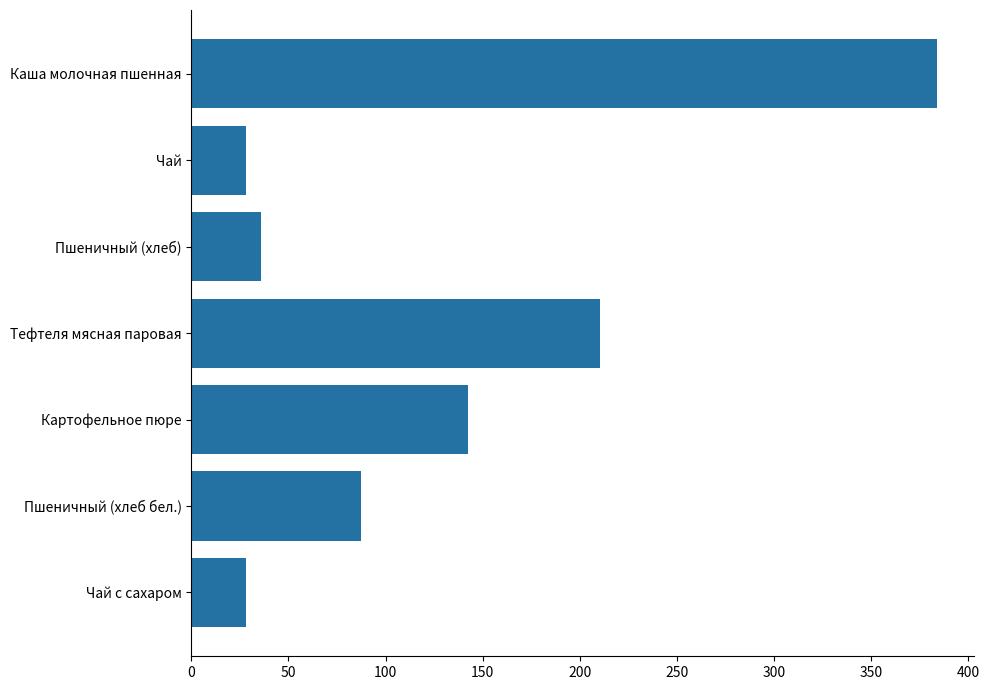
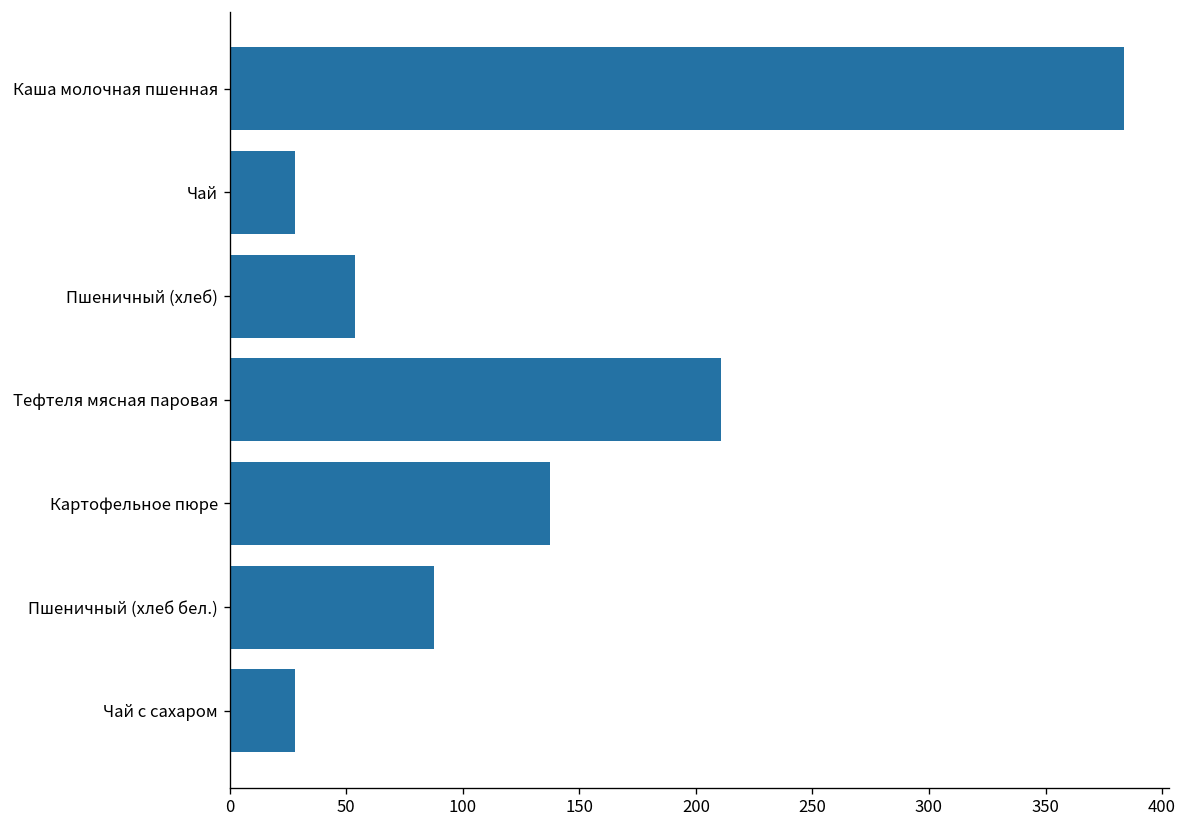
  {
    "Каша молочная пшенная": 384,
    "Чай": 28,
-   "Пшеничный (хлеб)": 36,
+   "Пшеничный (хлеб)": 54,
    "Тефтеля мясная паровая": 211,
-   "Картофельное пюре": 142,
+   "Картофельное пюре": 137,
    "Пшеничный (хлеб бел.)": 88,
    "Чай с сахаром": 28
  }
